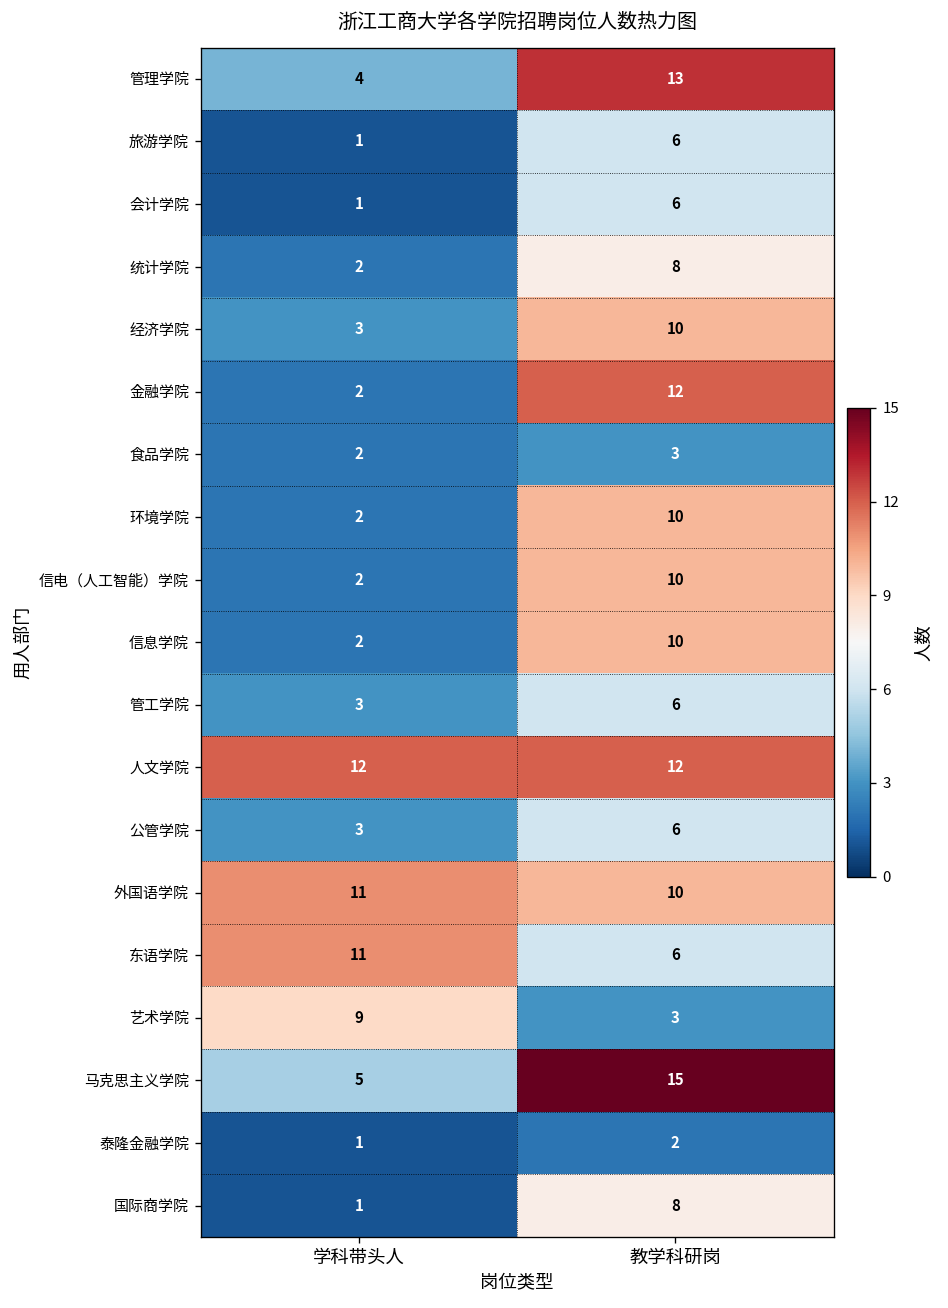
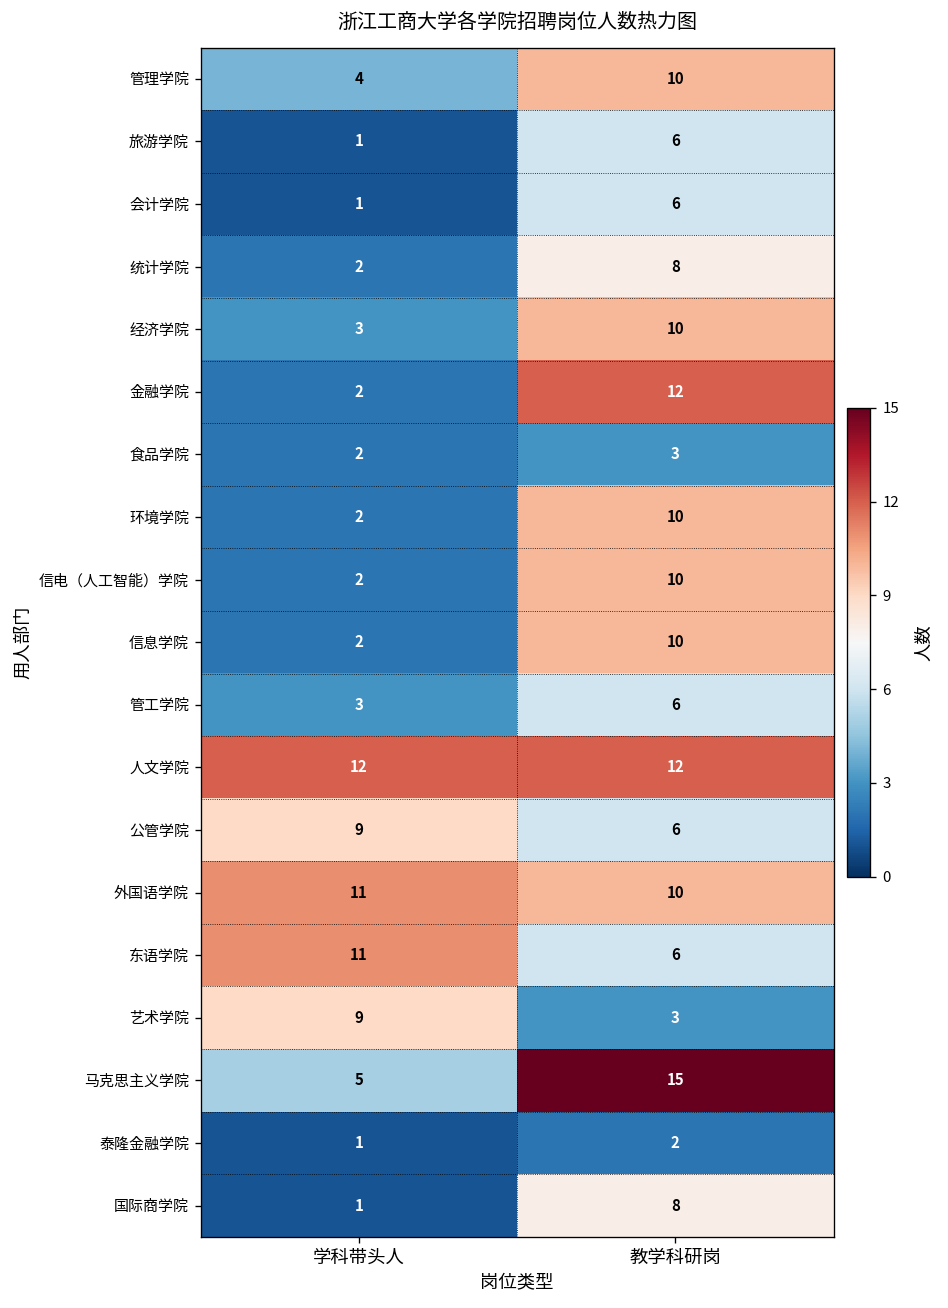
  {
    "管理学院": {
      "学科带头人": 4,
-     "教学科研岗": 13
+     "教学科研岗": 10
    },
    "旅游学院": {
      "学科带头人": 1,
      "教学科研岗": 6
    },
    "会计学院": {
      "学科带头人": 1,
      "教学科研岗": 6
    },
    "统计学院": {
      "学科带头人": 2,
      "教学科研岗": 8
    },
    "经济学院": {
      "学科带头人": 3,
      "教学科研岗": 10
    },
    "金融学院": {
      "学科带头人": 2,
      "教学科研岗": 12
    },
    "食品学院": {
      "学科带头人": 2,
      "教学科研岗": 3
    },
    "环境学院": {
      "学科带头人": 2,
      "教学科研岗": 10
    },
    "信电（人工智能）学院": {
      "学科带头人": 2,
      "教学科研岗": 10
    },
    "信息学院": {
      "学科带头人": 2,
      "教学科研岗": 10
    },
    "管工学院": {
      "学科带头人": 3,
      "教学科研岗": 6
    },
    "人文学院": {
      "学科带头人": 12,
      "教学科研岗": 12
    },
    "公管学院": {
-     "学科带头人": 3,
+     "学科带头人": 9,
      "教学科研岗": 6
    },
    "外国语学院": {
      "学科带头人": 11,
      "教学科研岗": 10
    },
    "东语学院": {
      "学科带头人": 11,
      "教学科研岗": 6
    },
    "艺术学院": {
      "学科带头人": 9,
      "教学科研岗": 3
    },
    "马克思主义学院": {
      "学科带头人": 5,
      "教学科研岗": 15
    },
    "泰隆金融学院": {
      "学科带头人": 1,
      "教学科研岗": 2
    },
    "国际商学院": {
      "学科带头人": 1,
      "教学科研岗": 8
    }
  }
